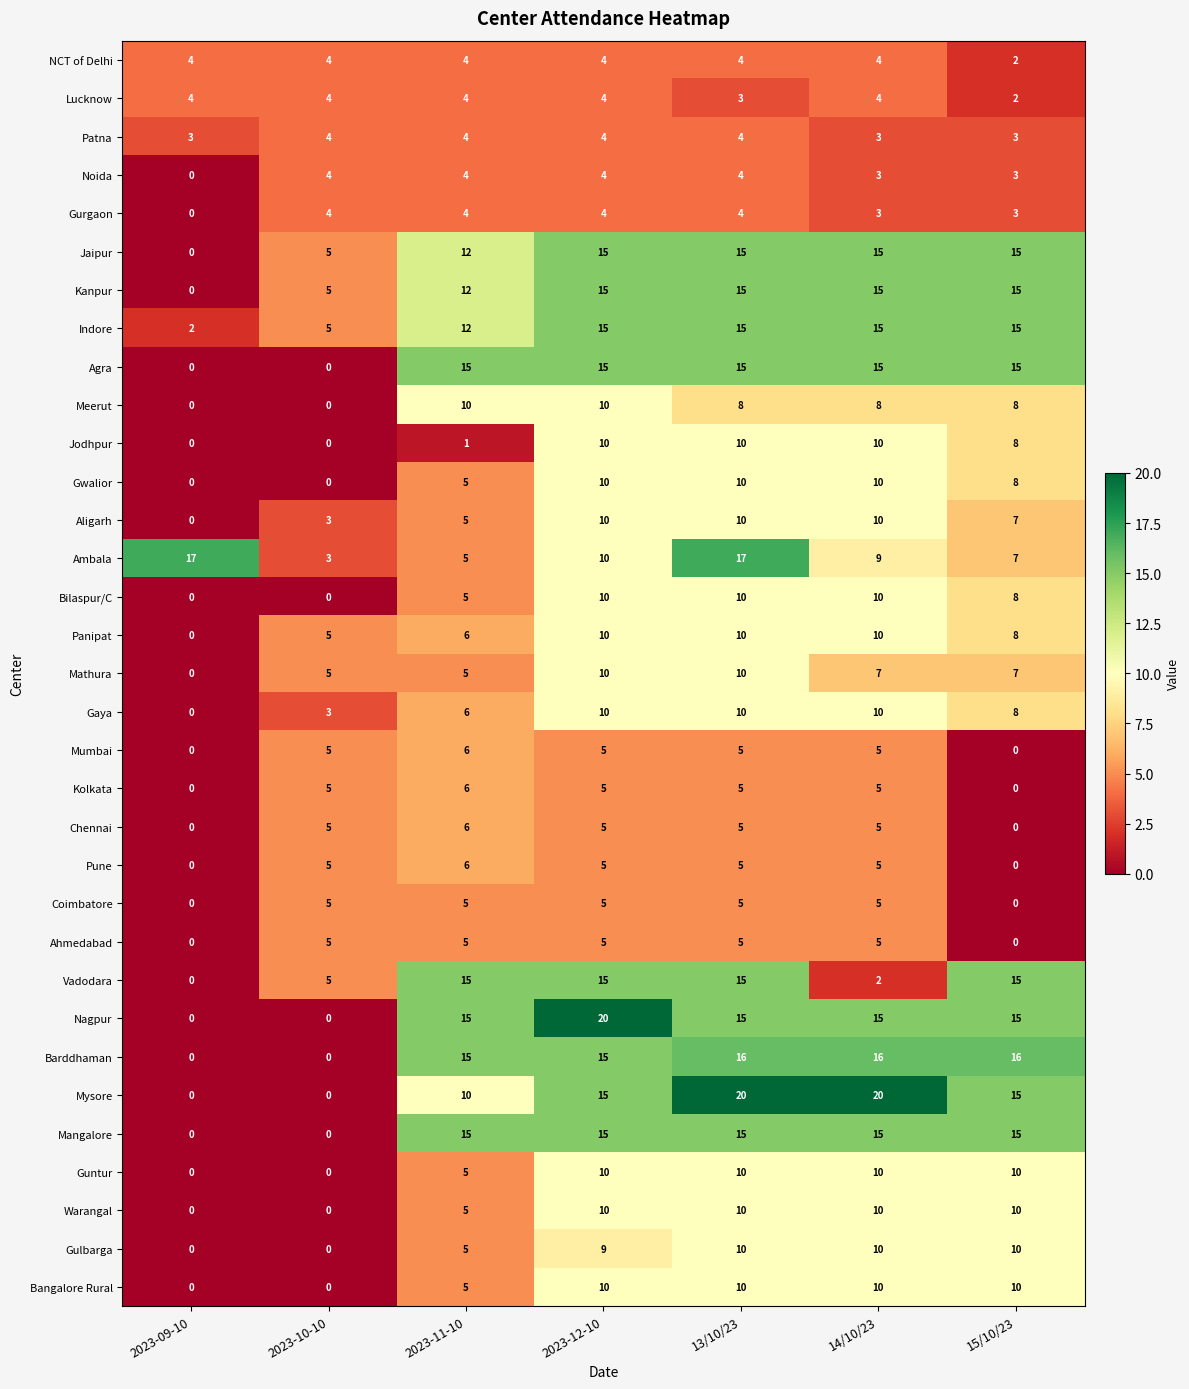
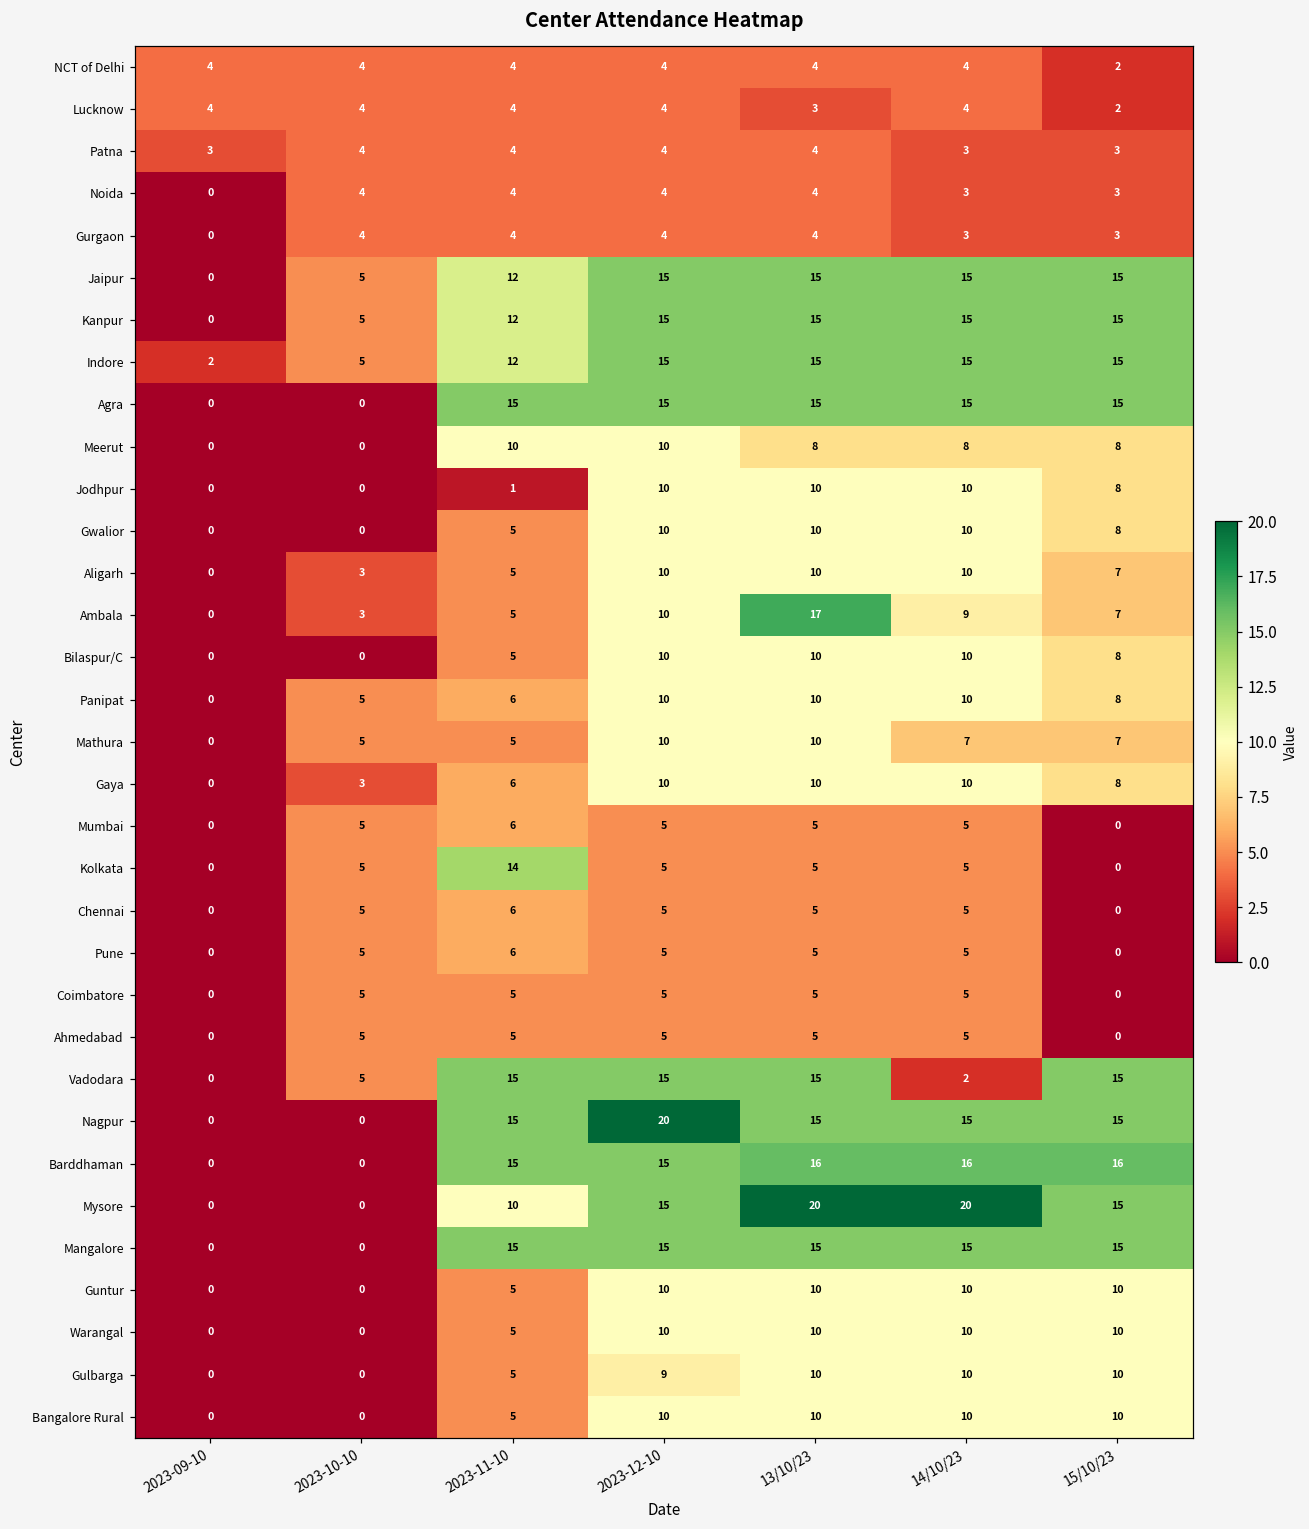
  {
    "Ambala": {
-     "2023-09-10": 17,
+     "2023-09-10": 0,
      "2023-10-10": 3,
      "2023-11-10": 5,
      "2023-12-10": 10,
      "13/10/23": 17,
      "14/10/23": 9,
      "15/10/23": 7
    },
    "Kolkata": {
      "2023-09-10": 0,
      "2023-10-10": 5,
-     "2023-11-10": 6,
+     "2023-11-10": 14,
      "2023-12-10": 5,
      "13/10/23": 5,
      "14/10/23": 5,
      "15/10/23": 0
    }
  }
